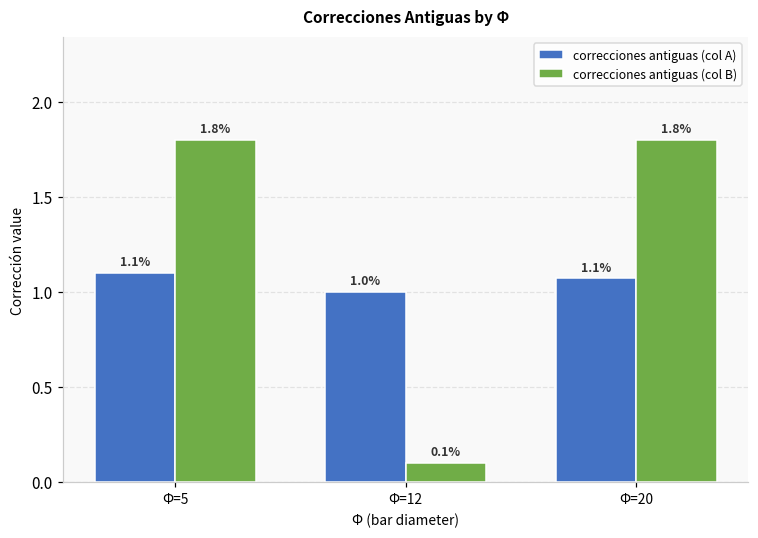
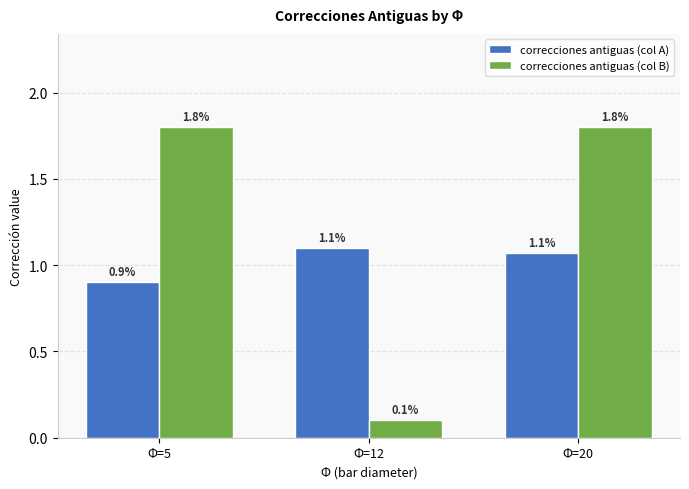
  {
    "correcciones antiguas (col A)": {
-     "Φ=5": "1.1%",
-     "Φ=12": "1.0%",
+     "Φ=5": "0.9%",
+     "Φ=12": "1.1%",
      "Φ=20": "1.1%"
    },
    "correcciones antiguas (col B)": {
      "Φ=5": "1.8%",
      "Φ=12": "0.1%",
      "Φ=20": "1.8%"
    }
  }
